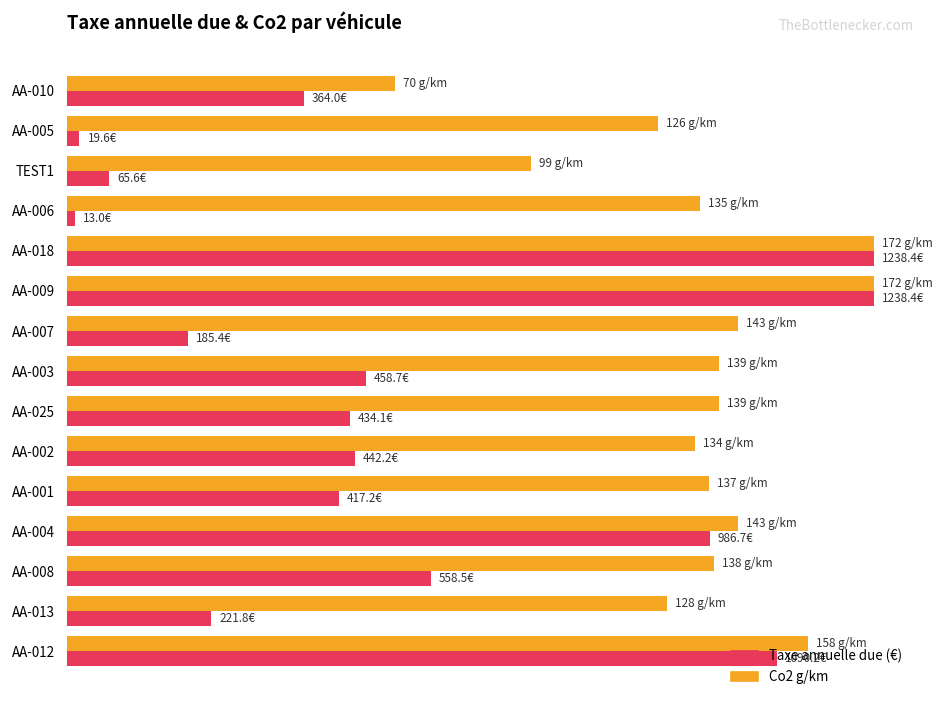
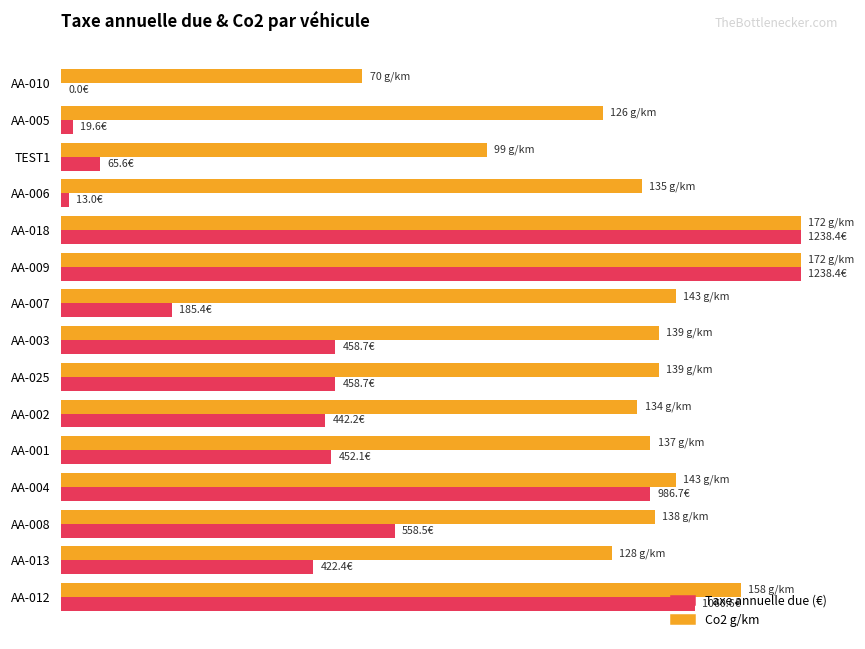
  {
    "Taxe annuelle due (€)": {
-     "AA-010": "364.0€",
+     "AA-010": "0.0€",
      "AA-005": "19.6€",
      "TEST1": "65.6€",
      "AA-006": "13.0€",
      "AA-018": "1238.4€",
      "AA-009": "1238.4€",
      "AA-007": "185.4€",
      "AA-003": "458.7€",
-     "AA-025": "434.1€",
+     "AA-025": "458.7€",
      "AA-002": "442.2€",
-     "AA-001": "417.2€",
+     "AA-001": "452.1€",
      "AA-004": "986.7€",
      "AA-008": "558.5€",
-     "AA-013": "221.8€",
-     "AA-012": "1090.2€"
+     "AA-013": "422.4€",
+     "AA-012": "1060.6€"
    }
  }
